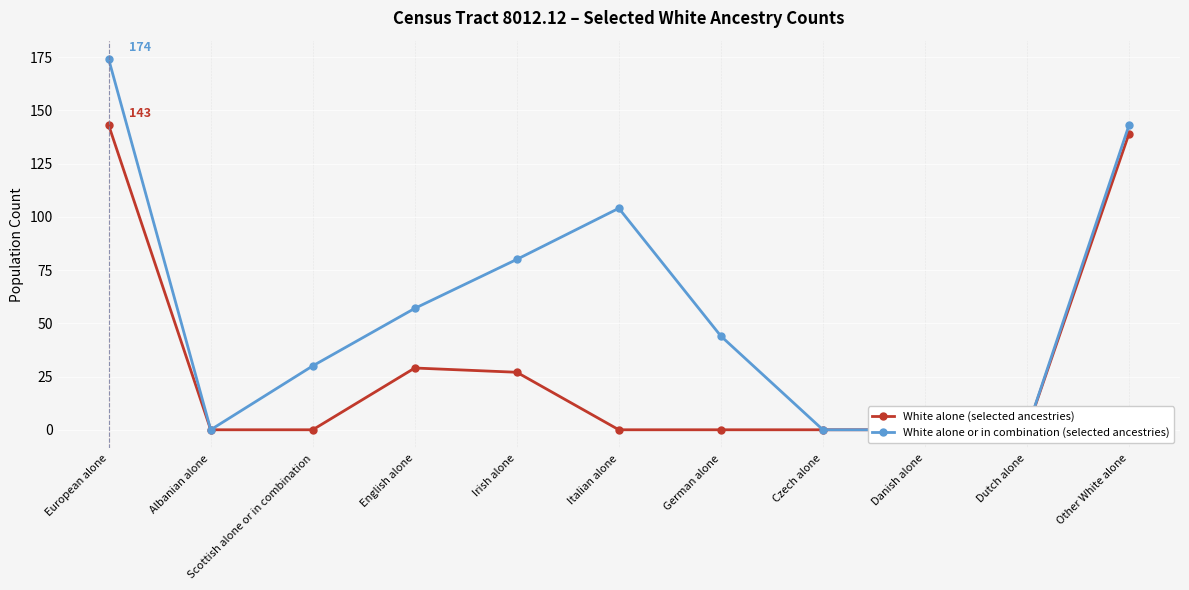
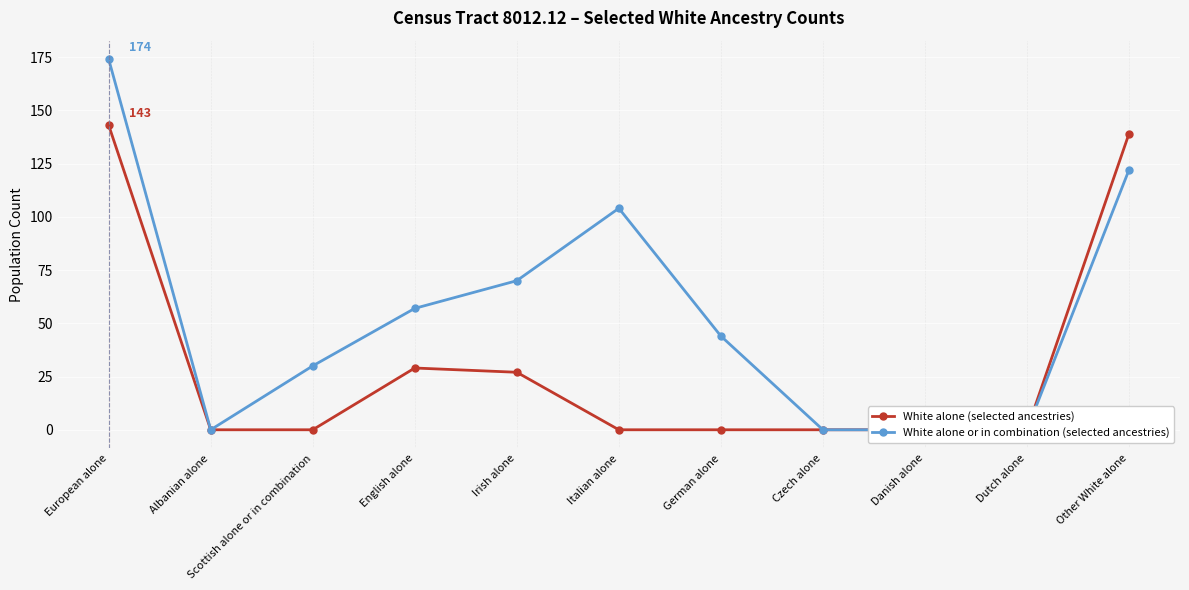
  {
    "White alone (selected ancestries)": {
      "European alone": 143
    },
    "White alone or in combination (selected ancestries)": {
      "Scottish alone or in combination": 30,
      "English alone": 57,
-     "Irish alone": 80,
+     "Irish alone": 70,
      "Italian alone": 104,
      "German alone": 44,
-     "Other White alone": 143
+     "Other White alone": 122
    }
  }
